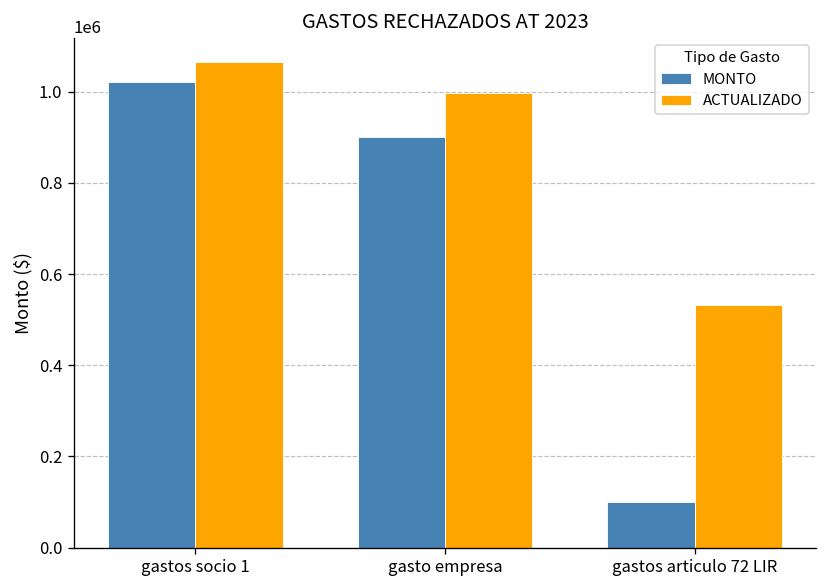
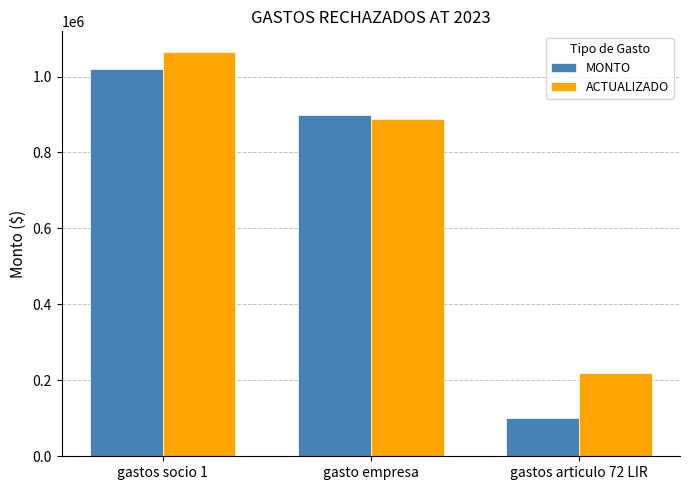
  {
    "MONTO": {
      "gastos socio 1": 1020000,
      "gasto empresa": 900000,
      "gastos articulo 72 LIR": 100000
    },
    "ACTUALIZADO": {
      "gastos socio 1": 1070000,
-     "gasto empresa": 1000000,
-     "gastos articulo 72 LIR": 530000
+     "gasto empresa": 890000,
+     "gastos articulo 72 LIR": 220000
    }
  }
